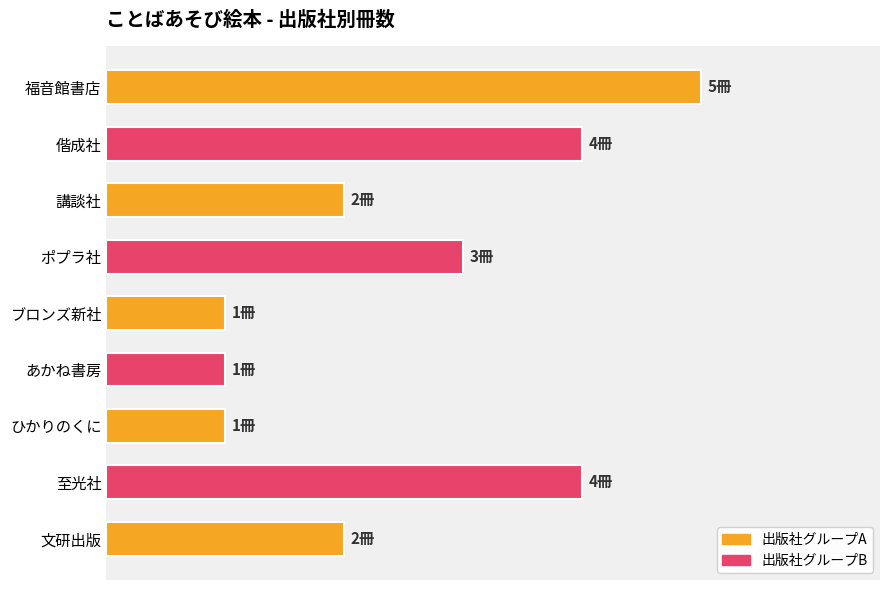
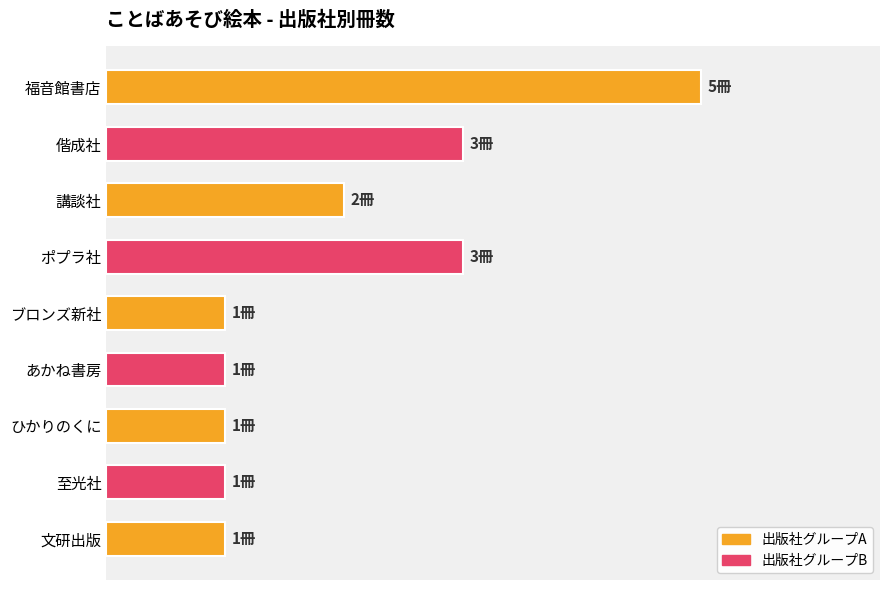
  {
    "福音館書店": "5冊",
-   "偕成社": "4冊",
+   "偕成社": "3冊",
    "講談社": "2冊",
    "ポプラ社": "3冊",
    "ブロンズ新社": "1冊",
    "あかね書房": "1冊",
    "ひかりのくに": "1冊",
-   "至光社": "4冊",
-   "文研出版": "2冊"
+   "至光社": "1冊",
+   "文研出版": "1冊"
  }
